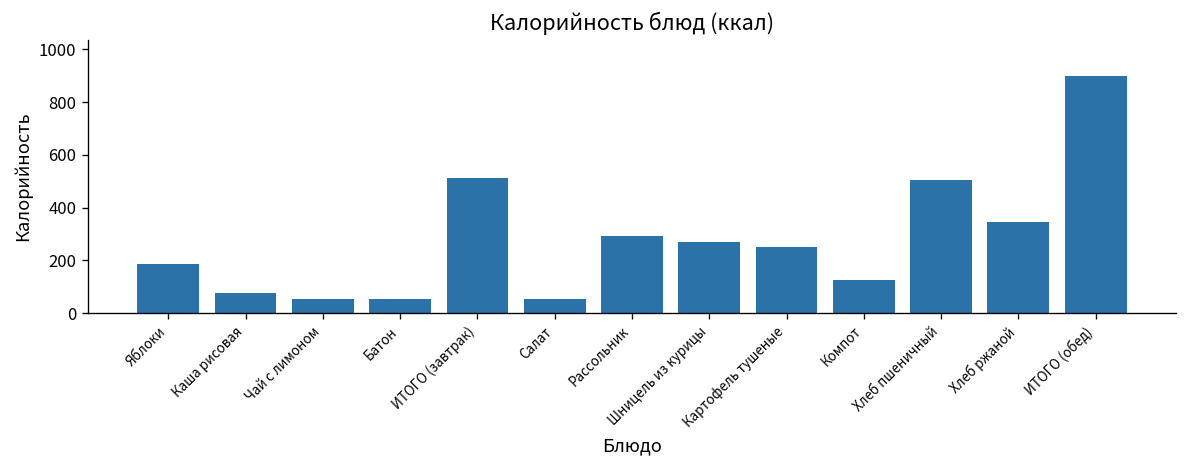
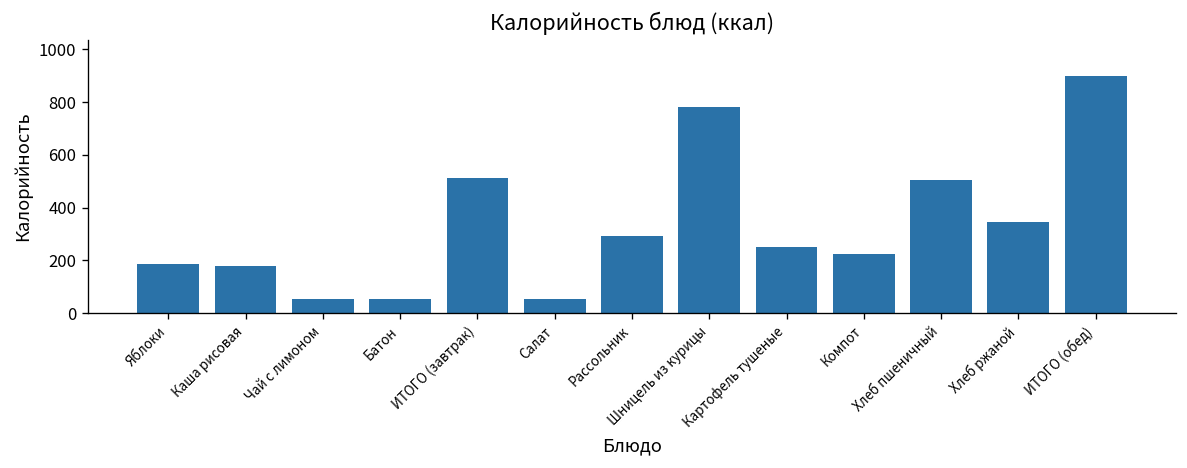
  {
    "Яблоки": 180,
-   "Каша рисовая": 80,
+   "Каша рисовая": 180,
    "Чай с лимоном": 50,
    "Батон": 50,
    "ИТОГО (завтрак)": 510,
    "Салат": 50,
    "Рассольник": 290,
-   "Шницель из курицы": 270,
+   "Шницель из курицы": 780,
    "Картофель тушеные": 250,
-   "Компот": 130,
+   "Компот": 220,
    "Хлеб пшеничный": 500,
    "Хлеб ржаной": 350,
    "ИТОГО (обед)": 900
  }
